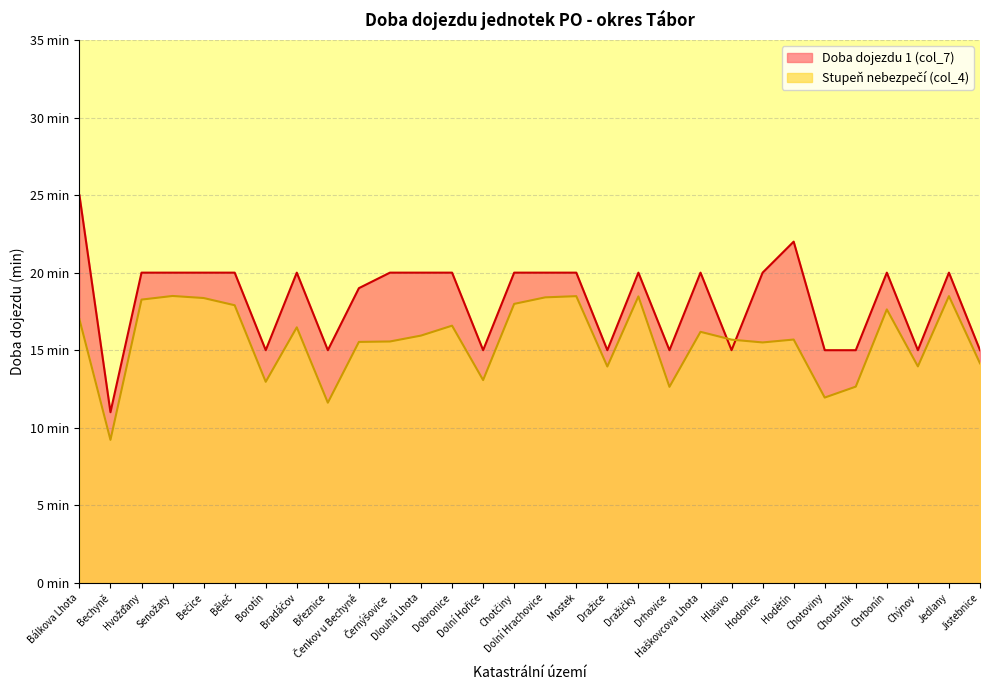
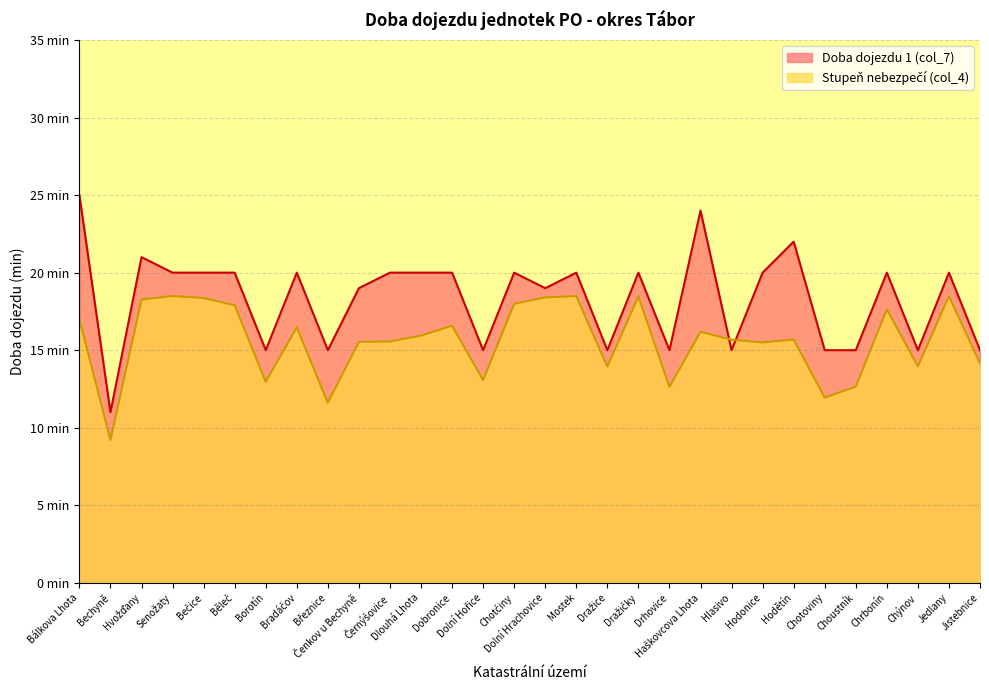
  {
    "Doba dojezdu 1 (col_7)": {
      "Bálkova Lhota": "25 min",
      "Bechyně": "11 min",
-     "Hvožďany": "20 min",
+     "Hvožďany": "21 min",
      "Senožaty": "20 min",
      "Bečice": "20 min",
      "Běleč": "20 min",
      "Borotín": "15 min",
      "Bradáčov": "20 min",
      "Březnice": "15 min",
      "Čenkov u Bechyně": "19 min",
      "Černýšovice": "20 min",
      "Dlouhá Lhota": "20 min",
      "Dobronice": "20 min",
      "Dolní Hořice": "15 min",
      "Chotčiny": "20 min",
-     "Dolní Hrachovice": "20 min",
+     "Dolní Hrachovice": "19 min",
      "Mostek": "20 min",
      "Dražice": "15 min",
      "Dražičky": "20 min",
      "Drhovice": "15 min",
-     "Haškovcova Lhota": "20 min",
+     "Haškovcova Lhota": "24 min",
      "Hlasivo": "15 min",
      "Hodonice": "20 min",
      "Hodětín": "22 min",
      "Chotoviny": "15 min",
      "Choustník": "15 min",
      "Chrbonín": "20 min",
      "Chýnov": "15 min",
      "Jedlany": "20 min",
      "Jistebnice": "15 min"
    },
    "Stupeň nebezpečí (col_4)": {
      "Bálkova Lhota": "17 min",
      "Bechyně": "9.2 min",
      "Hvožďany": "18.3 min",
      "Senožaty": "18.5 min",
      "Bečice": "18.4 min",
      "Běleč": "18 min",
      "Borotín": "13 min",
      "Bradáčov": "16.5 min",
      "Březnice": "11.6 min",
      "Čenkov u Bechyně": "15.5 min",
      "Černýšovice": "15.6 min",
      "Dlouhá Lhota": "16 min",
      "Dobronice": "16.6 min",
      "Dolní Hořice": "13 min",
      "Chotčiny": "18 min",
      "Dolní Hrachovice": "18.4 min",
      "Mostek": "18.5 min",
      "Dražice": "14 min",
      "Dražičky": "18.5 min",
      "Drhovice": "12.6 min",
      "Haškovcova Lhota": "16.2 min",
      "Hlasivo": "15.7 min",
      "Hodonice": "15.5 min",
      "Hodětín": "15.7 min",
      "Chotoviny": "12 min",
      "Choustník": "12.7 min",
      "Chrbonín": "17.6 min",
      "Chýnov": "14 min",
      "Jedlany": "18.5 min",
      "Jistebnice": "14 min"
    }
  }
